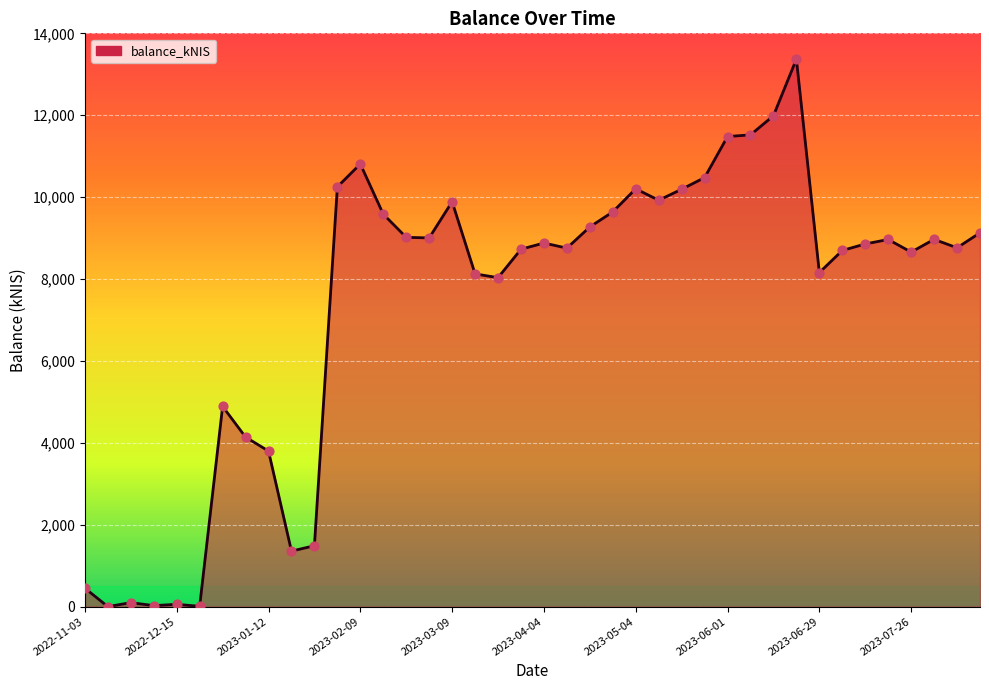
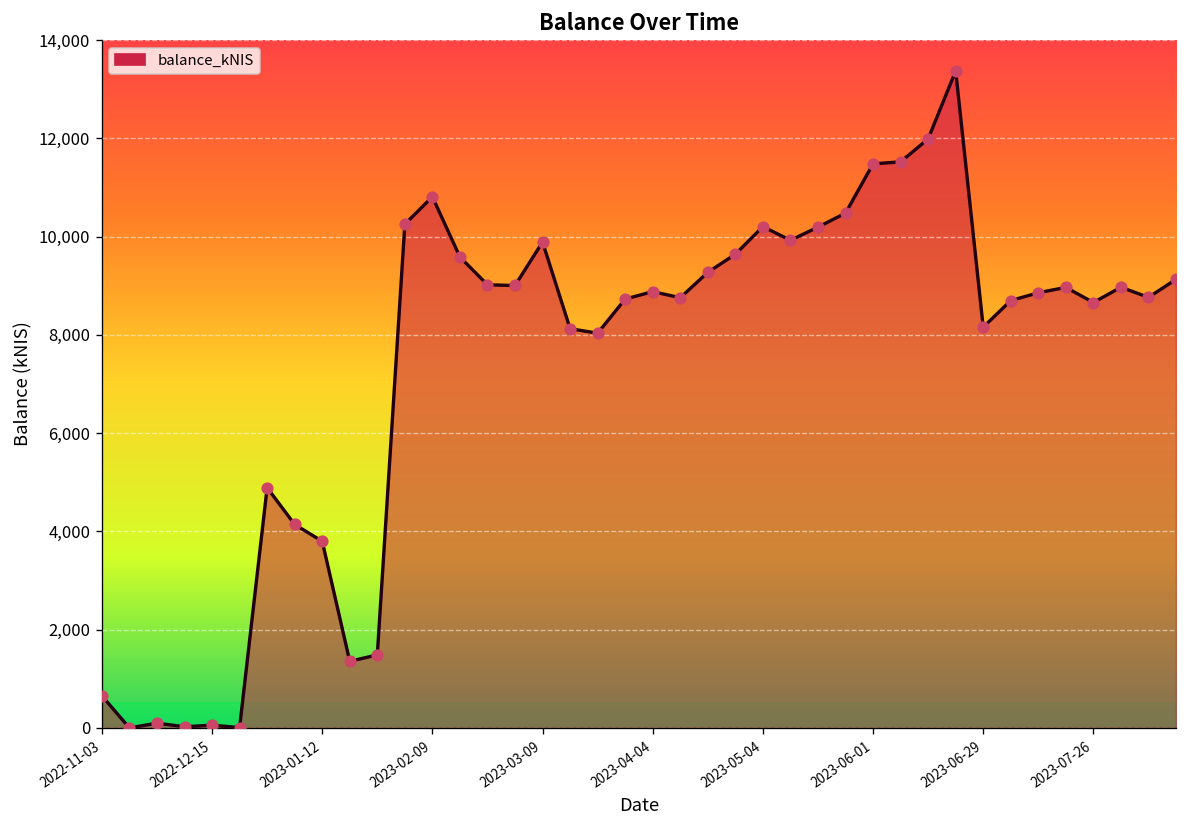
  {
-   "2022-11-03": "400",
+   "2022-11-03": "700",
    "2022-12-15": "100",
    "2023-01-12": "3,800",
    "2023-02-09": "10,800",
    "2023-03-09": "9,900",
    "2023-04-04": "8,900",
    "2023-05-04": "10,200",
    "2023-06-01": "11,500",
    "2023-06-29": "8,200",
    "2023-07-26": "8,700"
  }
